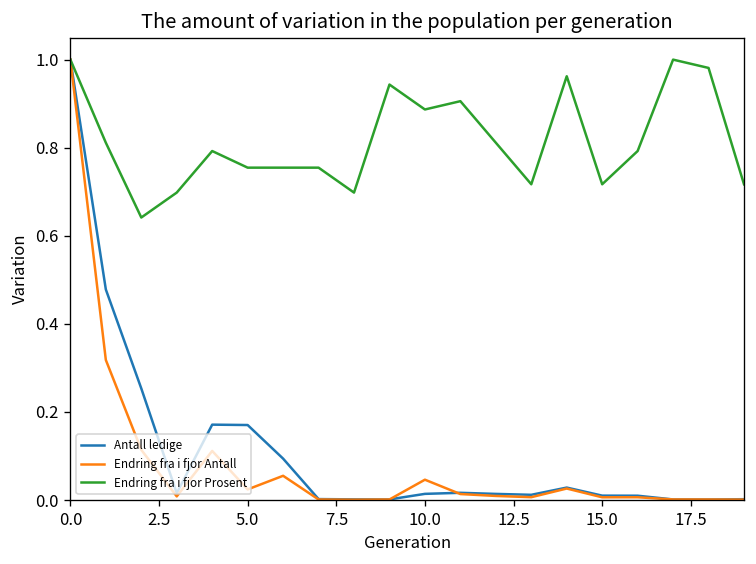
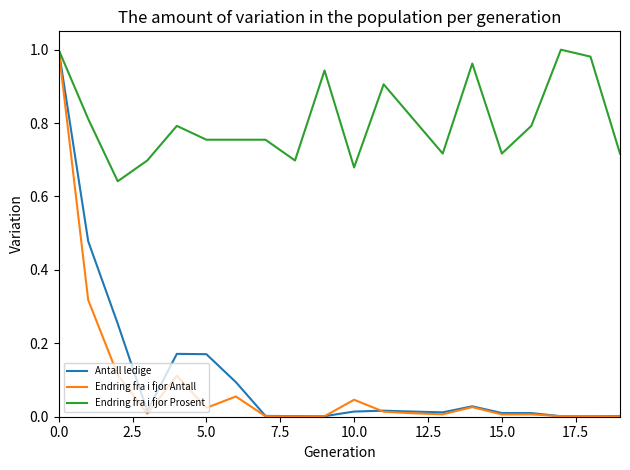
  {
    "Antall ledige": {
      "5.0": 0.17,
      "10.0": 0.01
    },
    "Endring fra i fjor Antall": {
      "10.0": 0.05
    },
    "Endring fra i fjor Prosent": {
      "5.0": 0.75,
-     "10.0": 0.89,
+     "10.0": 0.68,
      "15.0": 0.72
    }
  }
